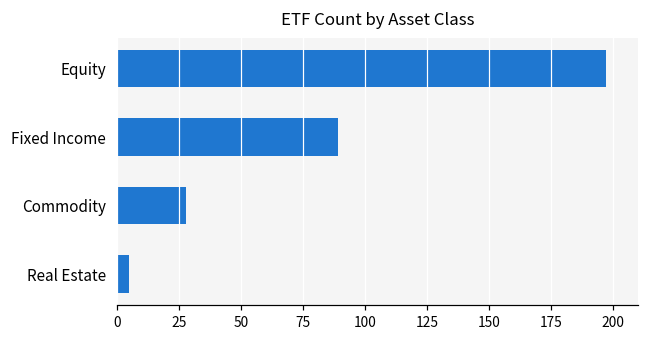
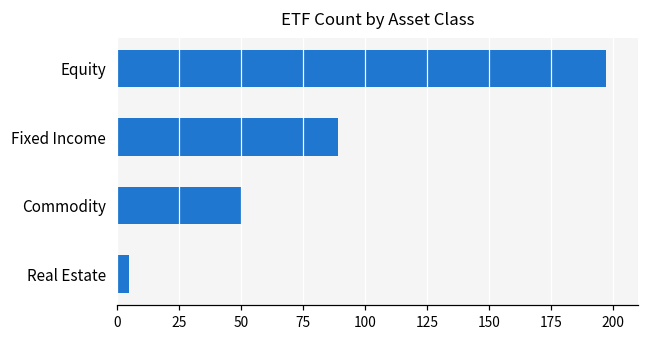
  {
    "Equity": 197,
    "Fixed Income": 89,
-   "Commodity": 28,
+   "Commodity": 50,
    "Real Estate": 5
  }
